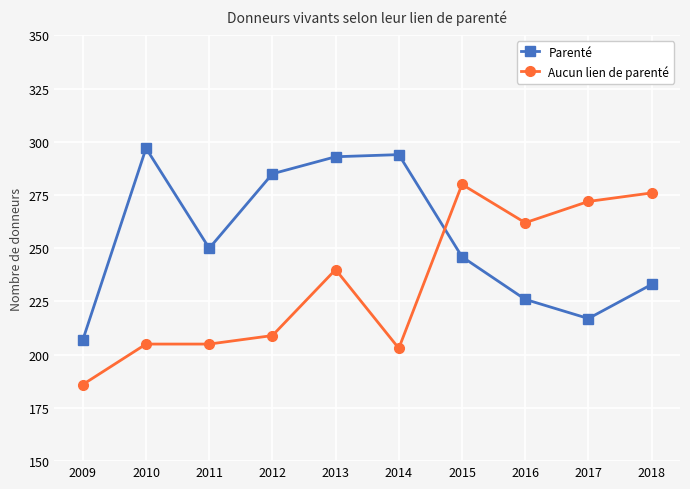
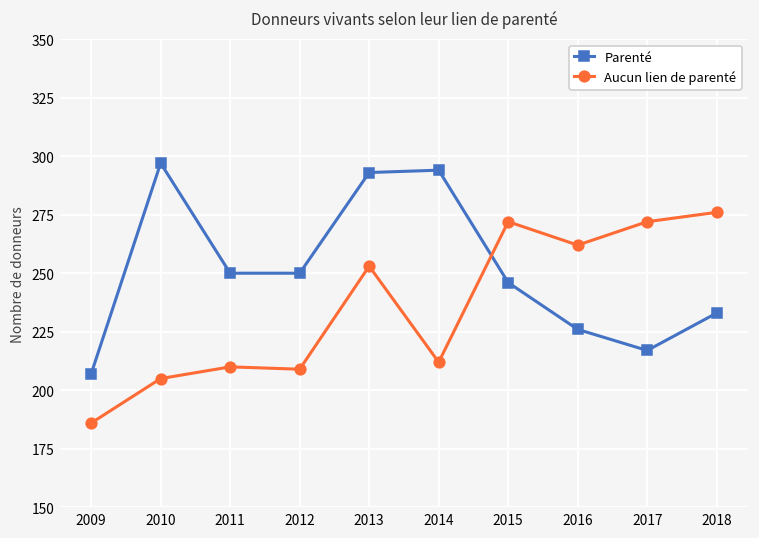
  {
    "Parenté": {
      "2009": 207,
      "2010": 297,
      "2011": 250,
-     "2012": 285,
+     "2012": 250,
      "2013": 293,
      "2014": 294,
      "2015": 246,
      "2016": 226,
      "2017": 217,
      "2018": 233
    },
    "Aucun lien de parenté": {
      "2009": 186,
      "2010": 205,
-     "2011": 205,
+     "2011": 210,
      "2012": 209,
-     "2013": 240,
-     "2014": 203,
-     "2015": 280,
+     "2013": 253,
+     "2014": 212,
+     "2015": 272,
      "2016": 262,
      "2017": 272,
      "2018": 276
    }
  }
